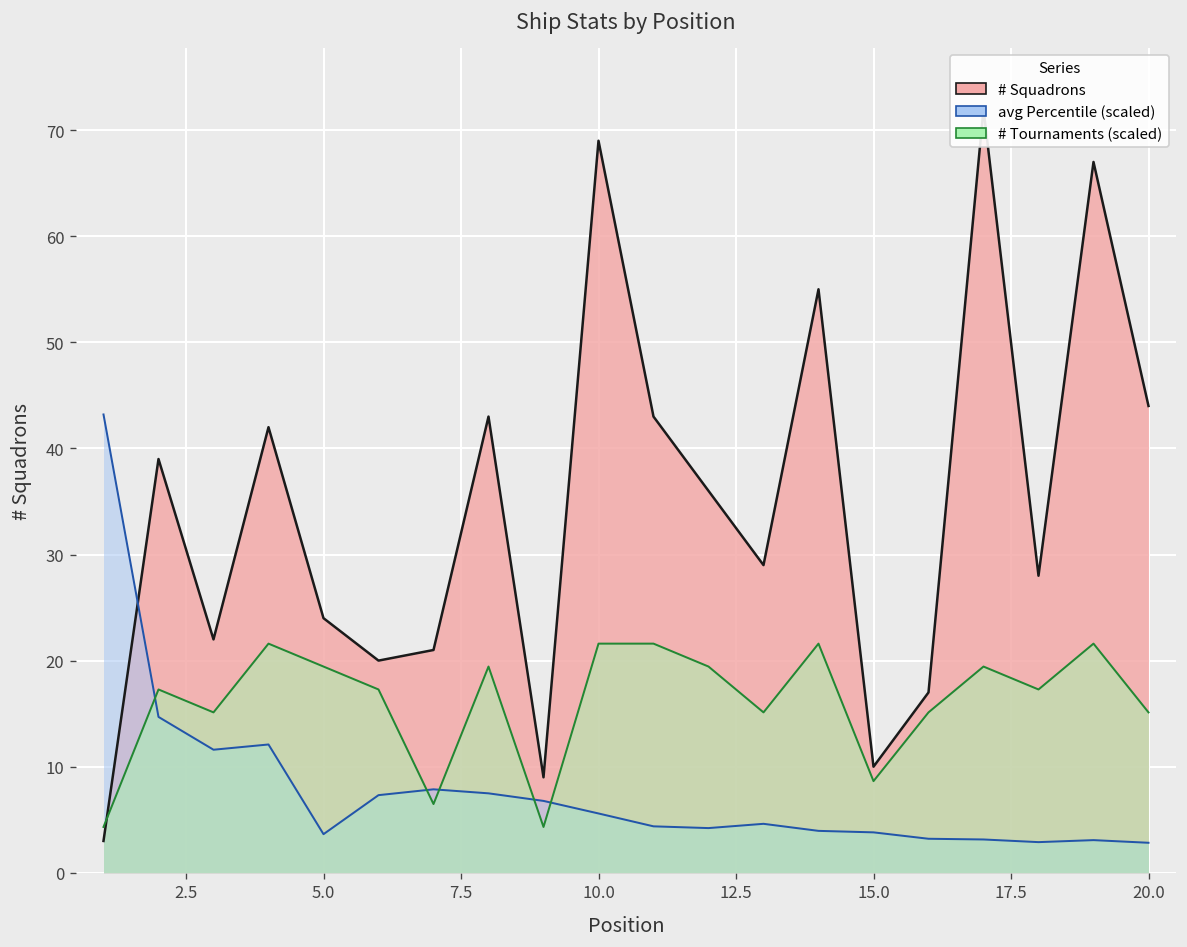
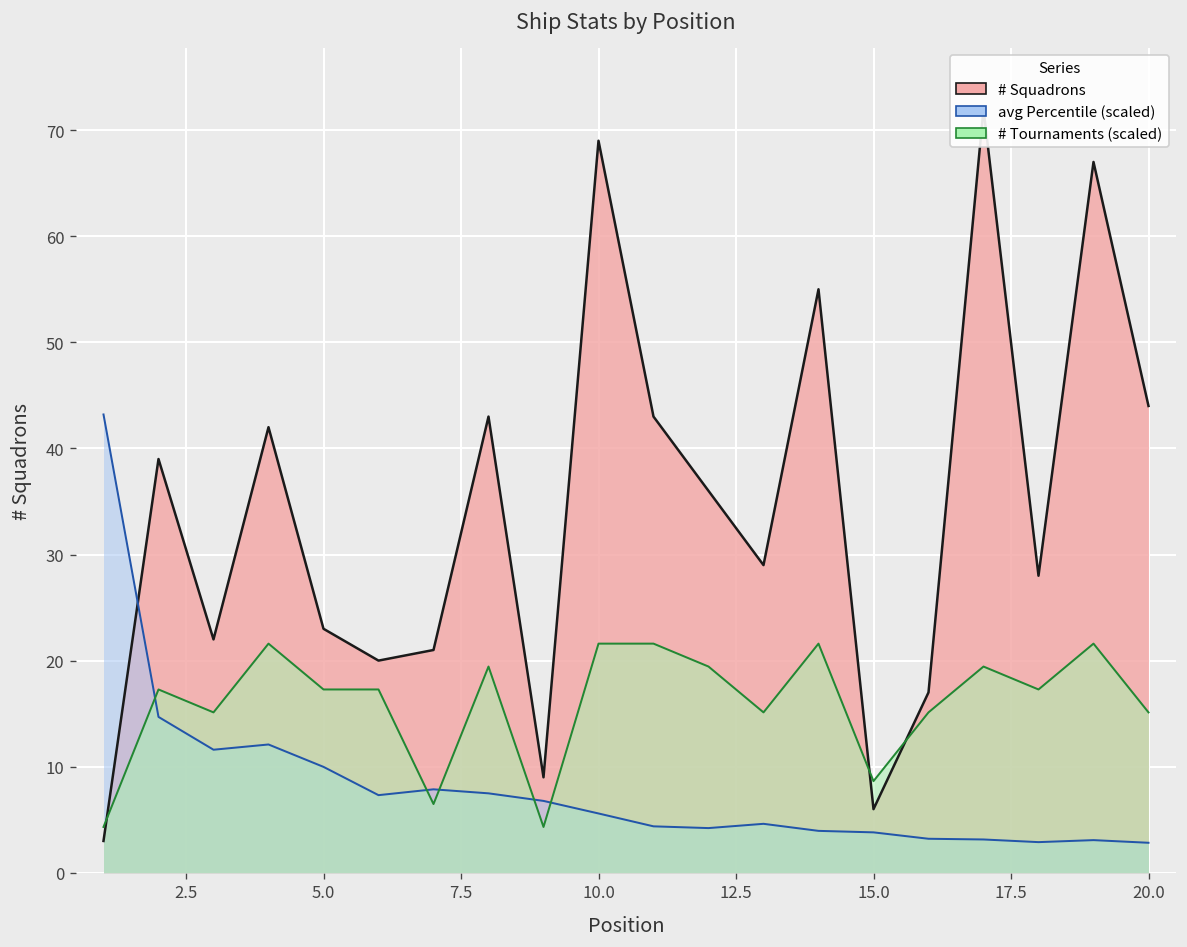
  {
    "# Squadrons": {
-     "5.0": 24,
+     "5.0": 23,
      "10.0": 69,
-     "15.0": 10,
+     "15.0": 6,
      "20.0": 44
    },
    "avg Percentile (scaled)": {
-     "5.0": 4,
+     "5.0": 10,
      "10.0": 6,
      "15.0": 4,
      "20.0": 3
    },
    "# Tournaments (scaled)": {
-     "5.0": 19,
+     "5.0": 17,
      "10.0": 22,
      "15.0": 9,
      "20.0": 15
    }
  }
